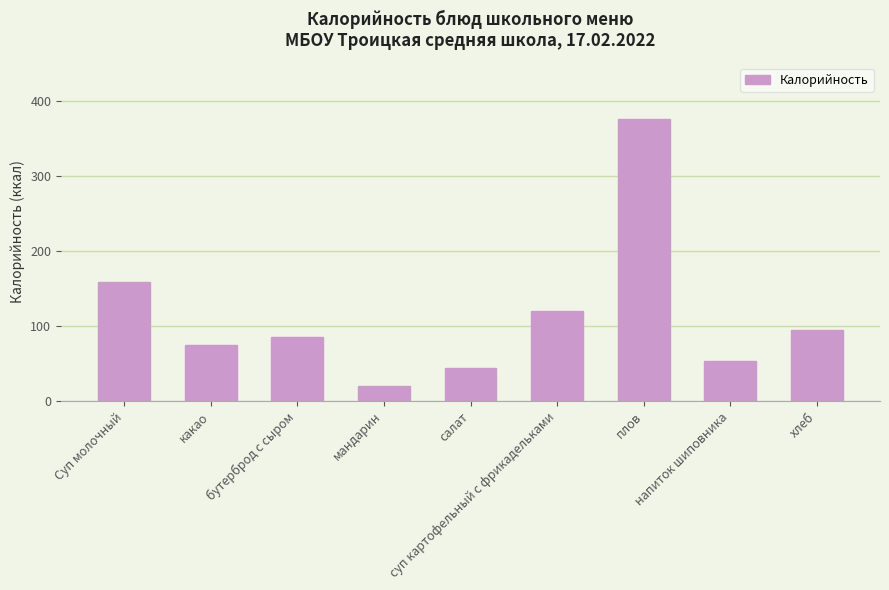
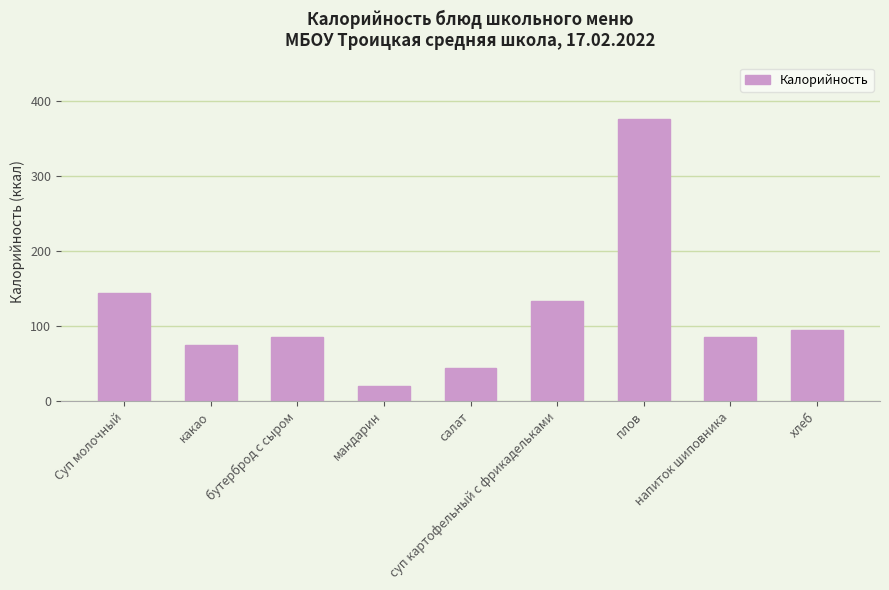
  {
-   "Суп молочный": 160,
+   "Суп молочный": 140,
    "какао": 70,
    "бутерброд с сыром": 90,
    "мандарин": 20,
    "салат": 40,
-   "суп картофельный с фрикадельками": 120,
+   "суп картофельный с фрикадельками": 130,
    "плов": 380,
-   "напиток шиповника": 50,
+   "напиток шиповника": 90,
    "хлеб": 90
  }
